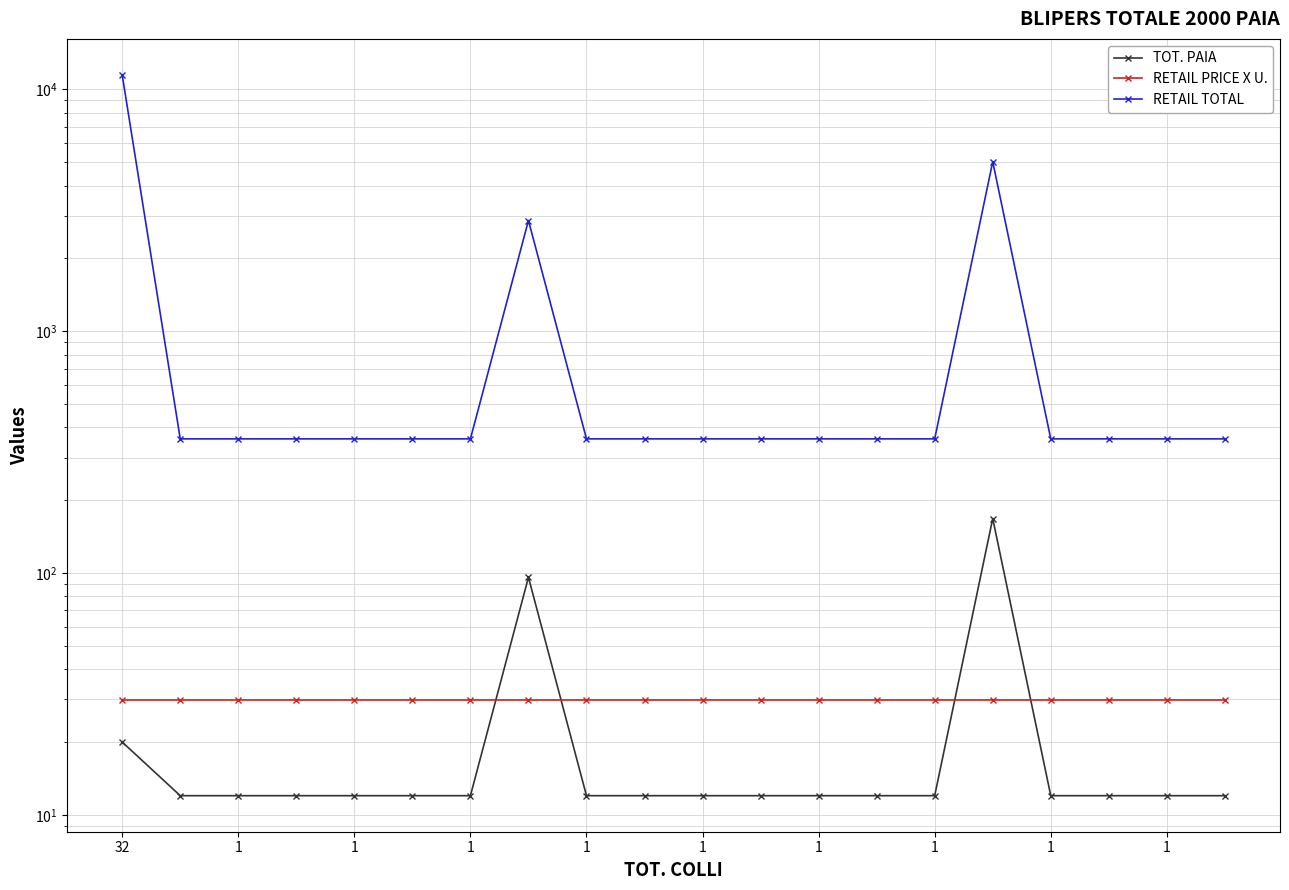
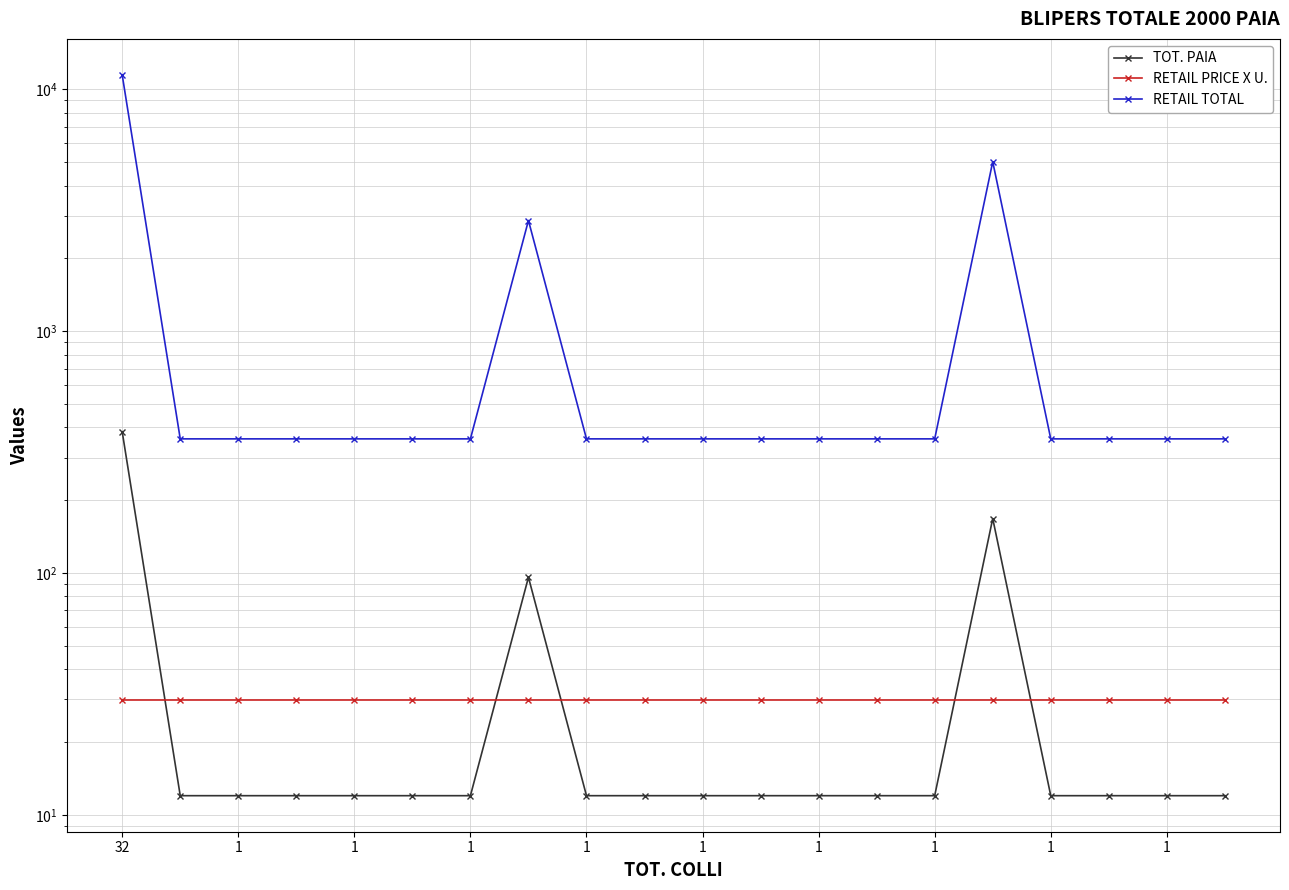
  {
    "TOT. PAIA": {
-     "32": 20
+     "32": 380
    },
    "RETAIL PRICE X U.": {
      "32": 30
    },
    "RETAIL TOTAL": {
      "32": 11000
    }
  }
